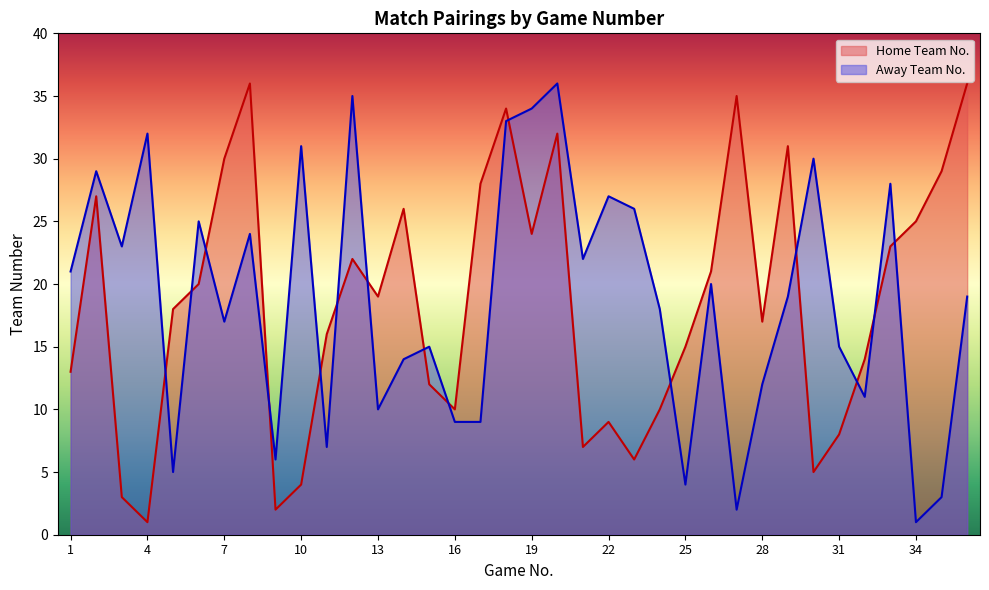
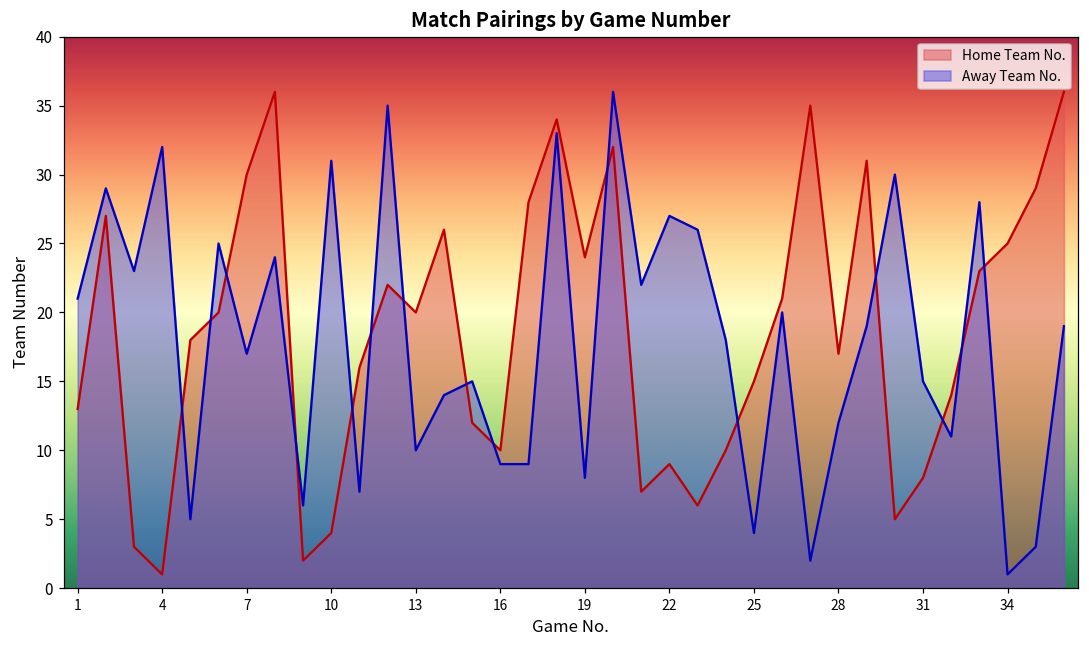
  {
    "Home Team No.": {
      "1": 13,
      "4": 1,
      "7": 30,
      "10": 4,
-     "13": 19,
+     "13": 20,
      "16": 10,
      "19": 24,
      "22": 9,
      "25": 15,
      "28": 17,
      "31": 8,
      "34": 25
    },
    "Away Team No.": {
      "1": 21,
      "4": 32,
      "7": 17,
      "10": 31,
      "13": 10,
      "16": 9,
-     "19": 34,
+     "19": 8,
      "22": 27,
      "25": 4,
      "28": 12,
      "31": 15,
      "34": 1
    }
  }
